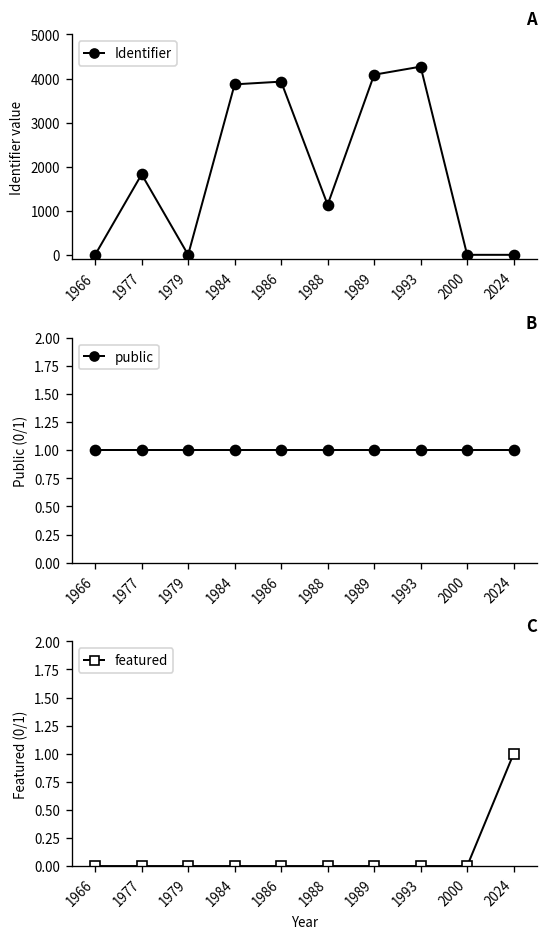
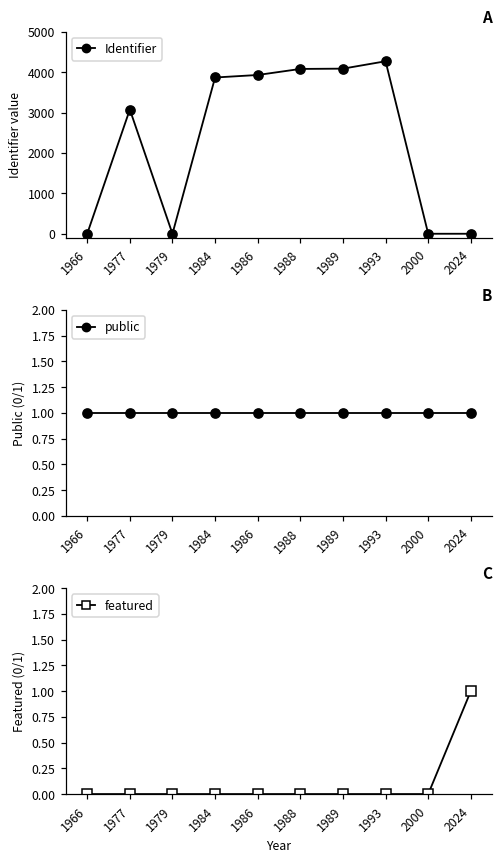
  {
    "A": {
      "1966": 0,
-     "1977": 1800,
+     "1977": 3100,
      "1979": 0,
      "1984": 3900,
      "1986": 3900,
-     "1988": 1100,
+     "1988": 4100,
      "1989": 4100,
      "1993": 4300,
      "2000": 0,
      "2024": 0
    },
    "B": {
      "1966": 1.0,
      "1977": 1.0,
      "1979": 1.0,
      "1984": 1.0,
      "1986": 1.0,
      "1988": 1.0,
      "1989": 1.0,
      "1993": 1.0,
      "2000": 1.0,
      "2024": 1.0
    },
    "C": {
      "1966": 0.0,
      "1977": 0.0,
      "1979": 0.0,
      "1984": 0.0,
      "1986": 0.0,
      "1988": 0.0,
      "1989": 0.0,
      "1993": 0.0,
      "2000": 0.0,
      "2024": 1.0
    }
  }
